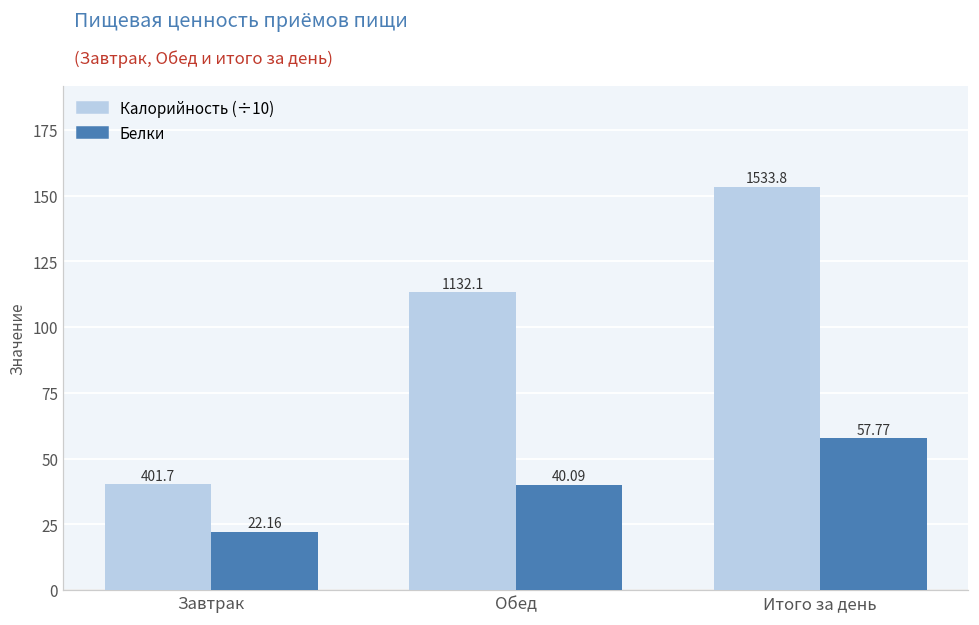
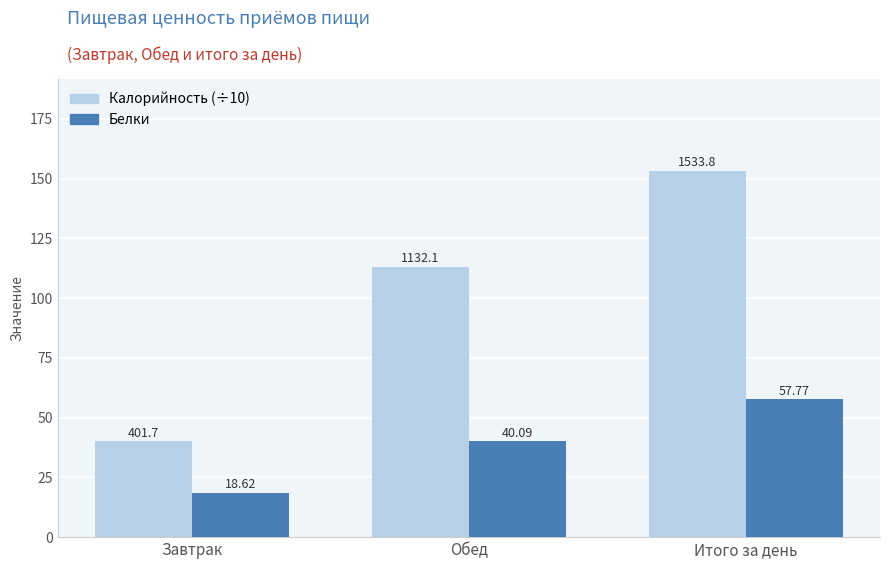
  {
    "Белки": {
-     "Завтрак": 22.16,
+     "Завтрак": 18.62,
      "Обед": 40.09,
      "Итого за день": 57.77
    }
  }
